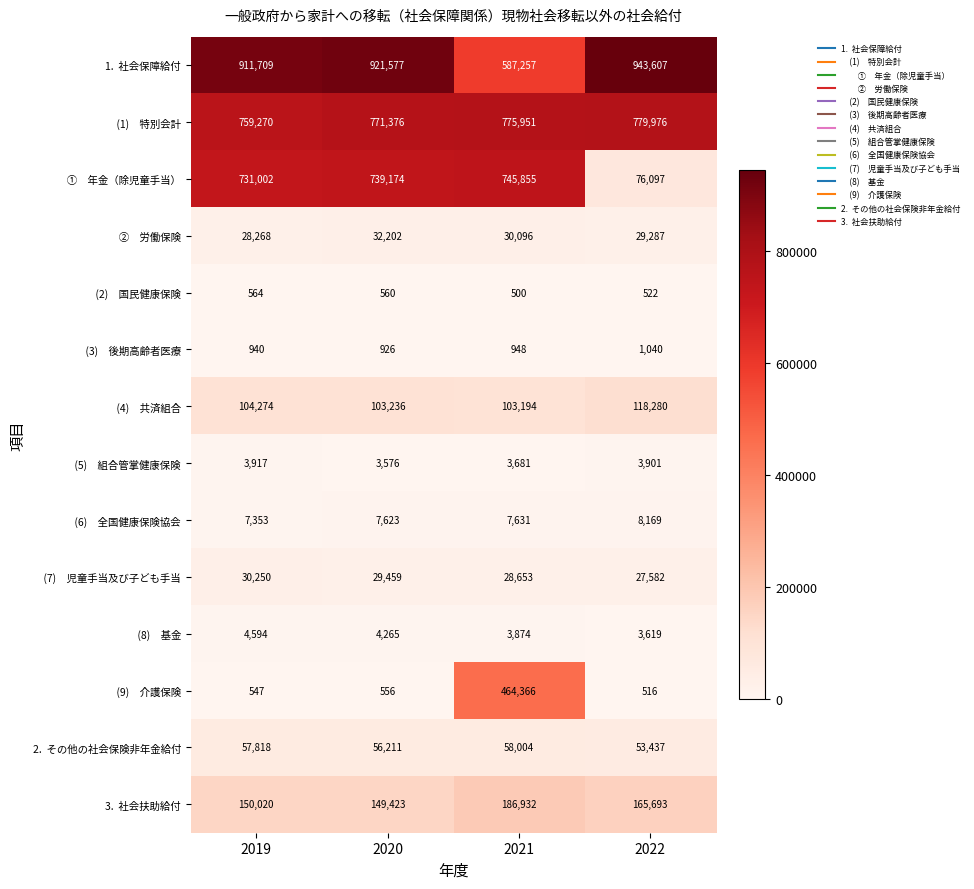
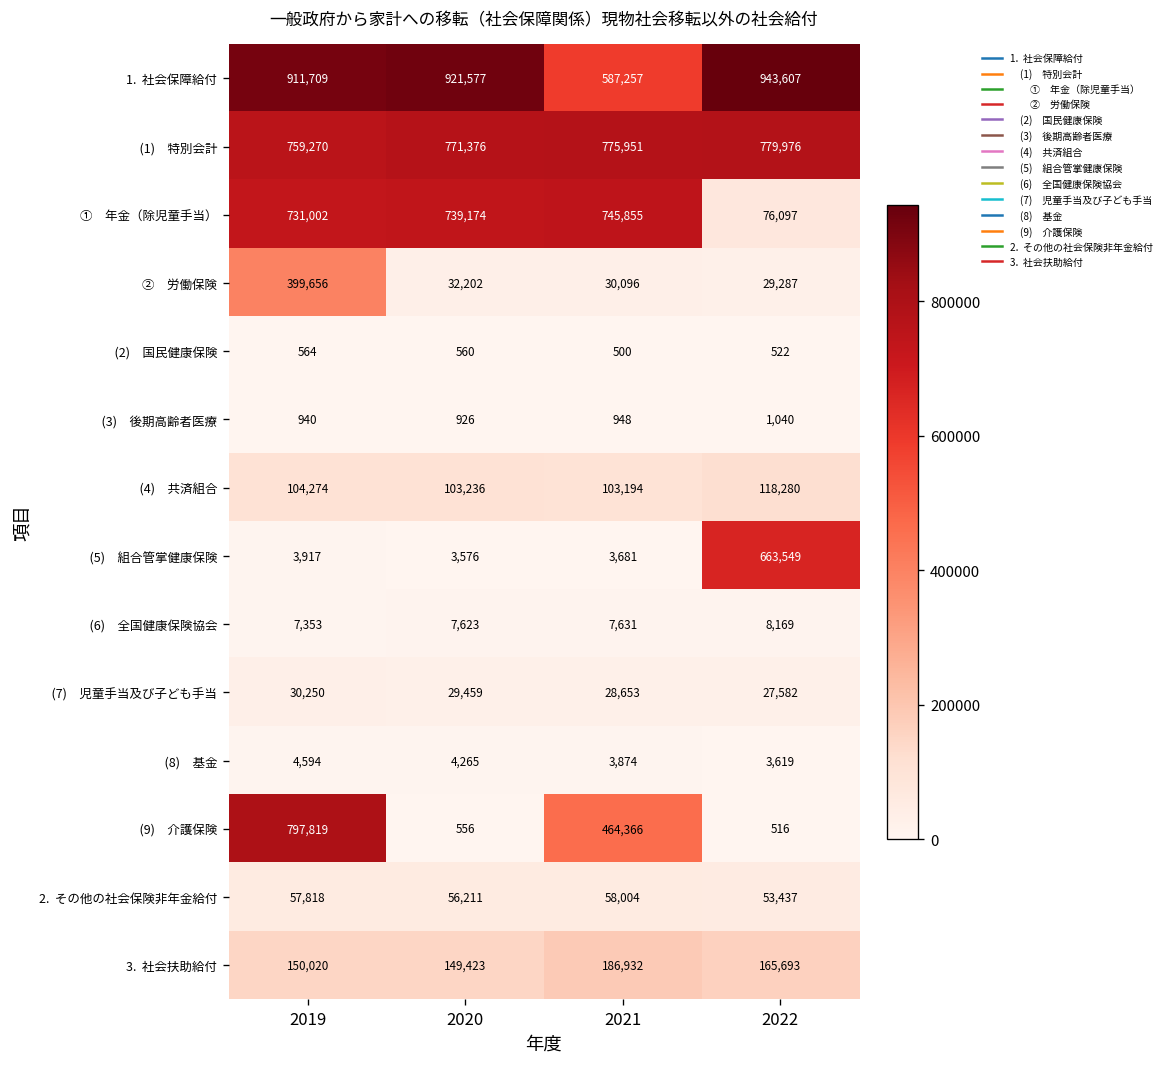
  {
    "1. 社会保障給付": {
      "2019": "911,709",
      "2020": "921,577",
      "2021": "587,257",
      "2022": "943,607"
    },
    "(1) 特別会計": {
      "2019": "759,270",
      "2020": "771,376",
      "2021": "775,951",
      "2022": "779,976"
    },
    "① 年金（除児童手当）": {
      "2019": "731,002",
      "2020": "739,174",
      "2021": "745,855",
      "2022": "76,097"
    },
    "② 労働保険": {
-     "2019": "28,268",
+     "2019": "399,656",
      "2020": "32,202",
      "2021": "30,096",
      "2022": "29,287"
    },
    "(2) 国民健康保険": {
      "2019": "564",
      "2020": "560",
      "2021": "500",
      "2022": "522"
    },
    "(3) 後期高齢者医療": {
      "2019": "940",
      "2020": "926",
      "2021": "948",
      "2022": "1,040"
    },
    "(4) 共済組合": {
      "2019": "104,274",
      "2020": "103,236",
      "2021": "103,194",
      "2022": "118,280"
    },
    "(5) 組合管掌健康保険": {
      "2019": "3,917",
      "2020": "3,576",
      "2021": "3,681",
-     "2022": "3,901"
+     "2022": "663,549"
    },
    "(6) 全国健康保険協会": {
      "2019": "7,353",
      "2020": "7,623",
      "2021": "7,631",
      "2022": "8,169"
    },
    "(7) 児童手当及び子ども手当": {
      "2019": "30,250",
      "2020": "29,459",
      "2021": "28,653",
      "2022": "27,582"
    },
    "(8) 基金": {
      "2019": "4,594",
      "2020": "4,265",
      "2021": "3,874",
      "2022": "3,619"
    },
    "(9) 介護保険": {
-     "2019": "547",
+     "2019": "797,819",
      "2020": "556",
      "2021": "464,366",
      "2022": "516"
    },
    "2. その他の社会保険非年金給付": {
      "2019": "57,818",
      "2020": "56,211",
      "2021": "58,004",
      "2022": "53,437"
    },
    "3. 社会扶助給付": {
      "2019": "150,020",
      "2020": "149,423",
      "2021": "186,932",
      "2022": "165,693"
    }
  }
